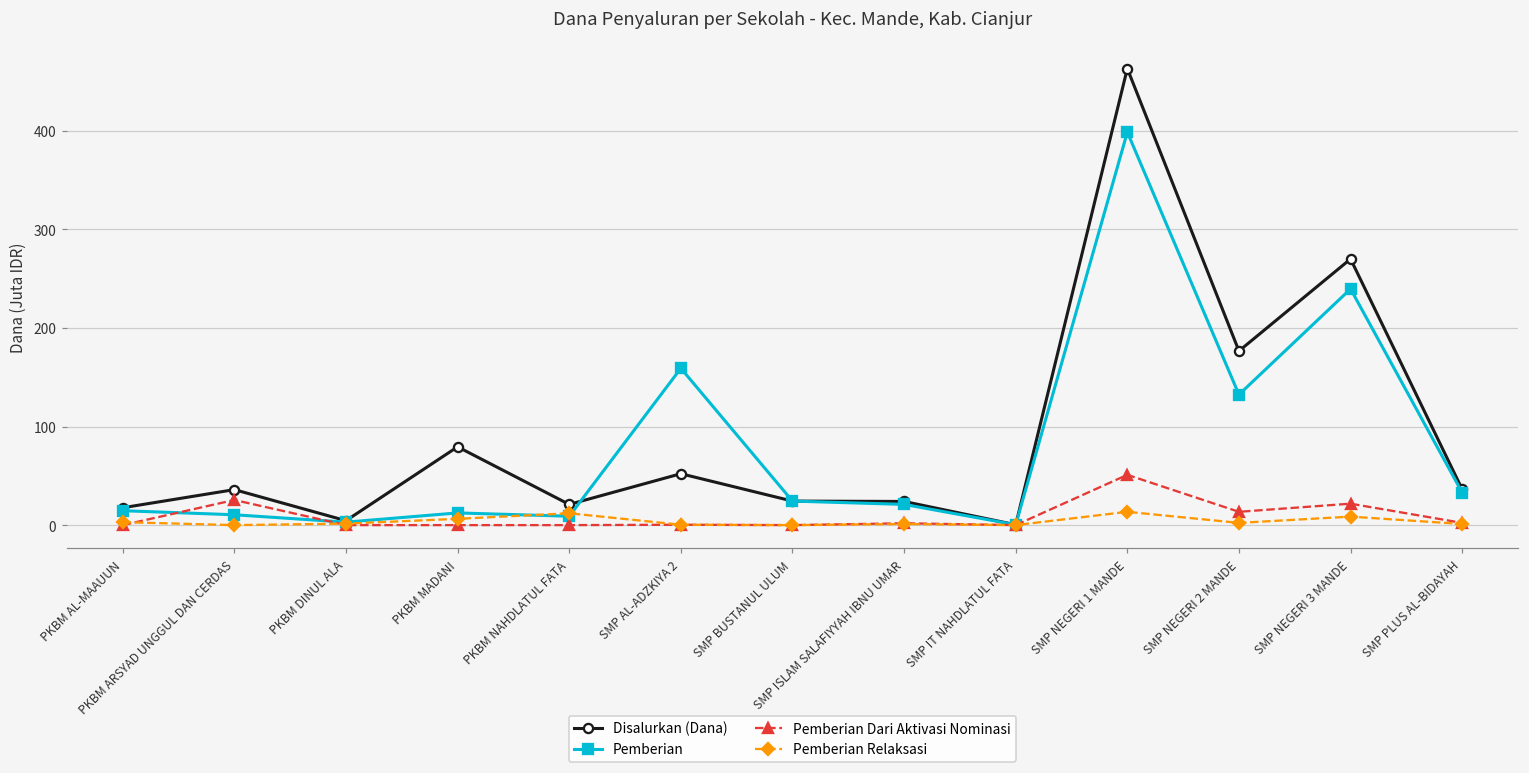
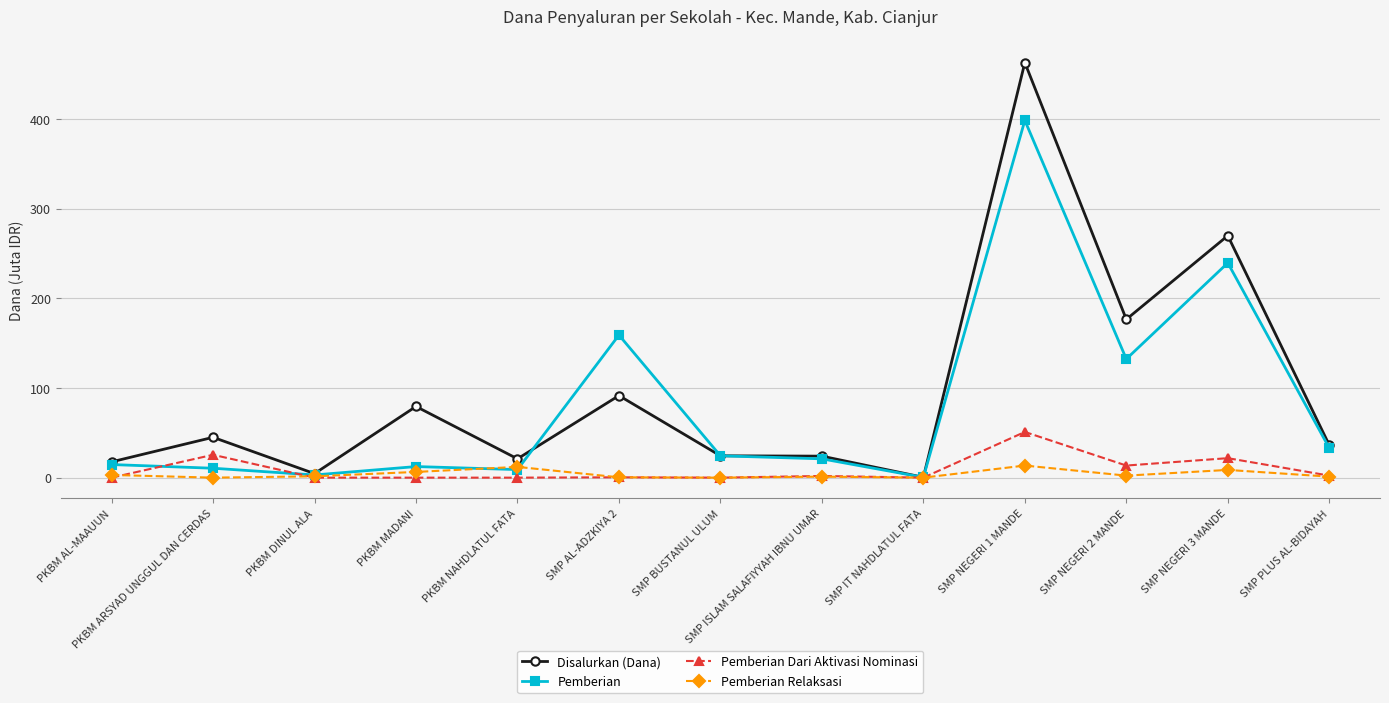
  {
    "Disalurkan (Dana)": {
      "PKBM AL-MAAUUN": 20,
-     "PKBM ARSYAD UNGGUL DAN CERDAS": 40,
+     "PKBM ARSYAD UNGGUL DAN CERDAS": 50,
      "PKBM MADANI": 80,
      "PKBM NAHDLATUL FATA": 20,
-     "SMP AL-ADZKIYA 2": 50,
+     "SMP AL-ADZKIYA 2": 90,
      "SMP ISLAM SALAFIYYAH IBNU UMAR": 20,
      "SMP NEGERI 1 MANDE": 460,
      "SMP NEGERI 2 MANDE": 180,
      "SMP NEGERI 3 MANDE": 270,
      "SMP PLUS AL-BIDAYAH": 40
    },
    "Pemberian": {
      "PKBM AL-MAAUUN": 10,
      "PKBM ARSYAD UNGGUL DAN CERDAS": 10,
      "PKBM MADANI": 10,
      "PKBM NAHDLATUL FATA": 10,
      "SMP AL-ADZKIYA 2": 160,
      "SMP ISLAM SALAFIYYAH IBNU UMAR": 20,
      "SMP NEGERI 1 MANDE": 400,
      "SMP NEGERI 2 MANDE": 130,
      "SMP NEGERI 3 MANDE": 240,
      "SMP PLUS AL-BIDAYAH": 30
    },
    "Pemberian Dari Aktivasi Nominasi": {
      "PKBM AL-MAAUUN": 0,
      "PKBM ARSYAD UNGGUL DAN CERDAS": 30,
      "PKBM MADANI": 0,
      "PKBM NAHDLATUL FATA": 0,
      "SMP NEGERI 1 MANDE": 50,
      "SMP NEGERI 2 MANDE": 10,
      "SMP NEGERI 3 MANDE": 20
    },
    "Pemberian Relaksasi": {
      "PKBM AL-MAAUUN": 0,
      "PKBM ARSYAD UNGGUL DAN CERDAS": 0,
      "PKBM MADANI": 10,
      "PKBM NAHDLATUL FATA": 10,
      "SMP NEGERI 1 MANDE": 10,
      "SMP NEGERI 2 MANDE": 0,
      "SMP NEGERI 3 MANDE": 10
    }
  }
